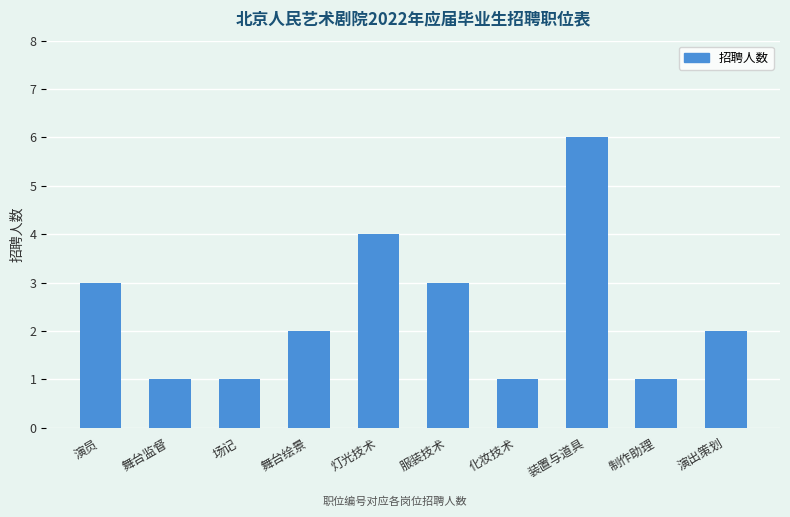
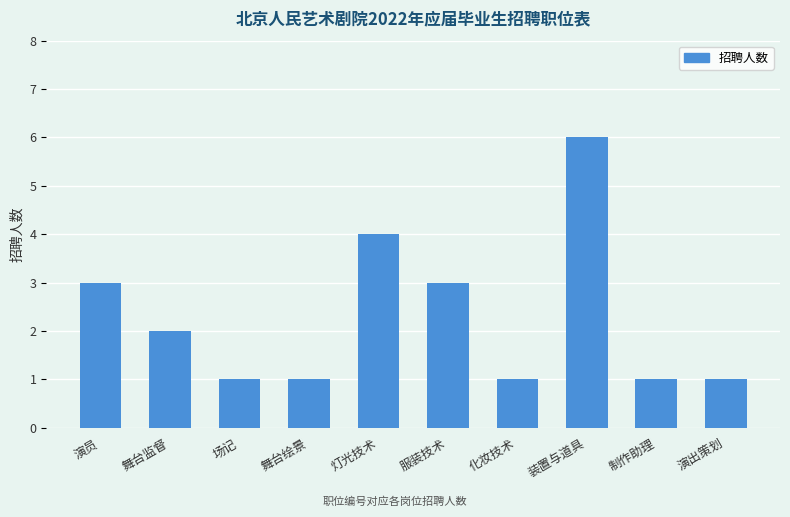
  {
    "演员": 3,
-   "舞台监督": 1,
+   "舞台监督": 2,
    "场记": 1,
-   "舞台绘景": 2,
+   "舞台绘景": 1,
    "灯光技术": 4,
    "服装技术": 3,
    "化妆技术": 1,
    "装置与道具": 6,
    "制作助理": 1,
-   "演出策划": 2
+   "演出策划": 1
  }
